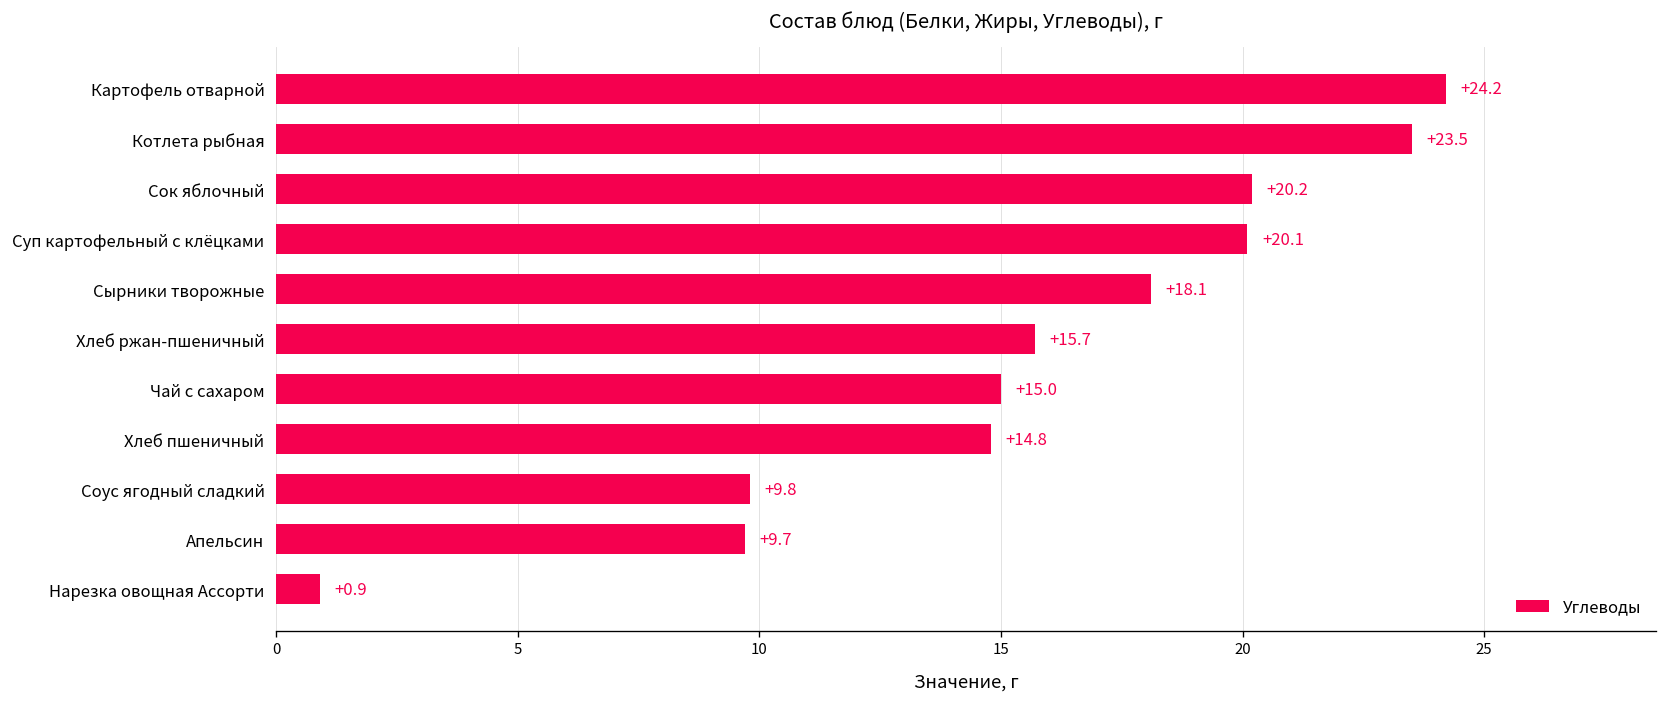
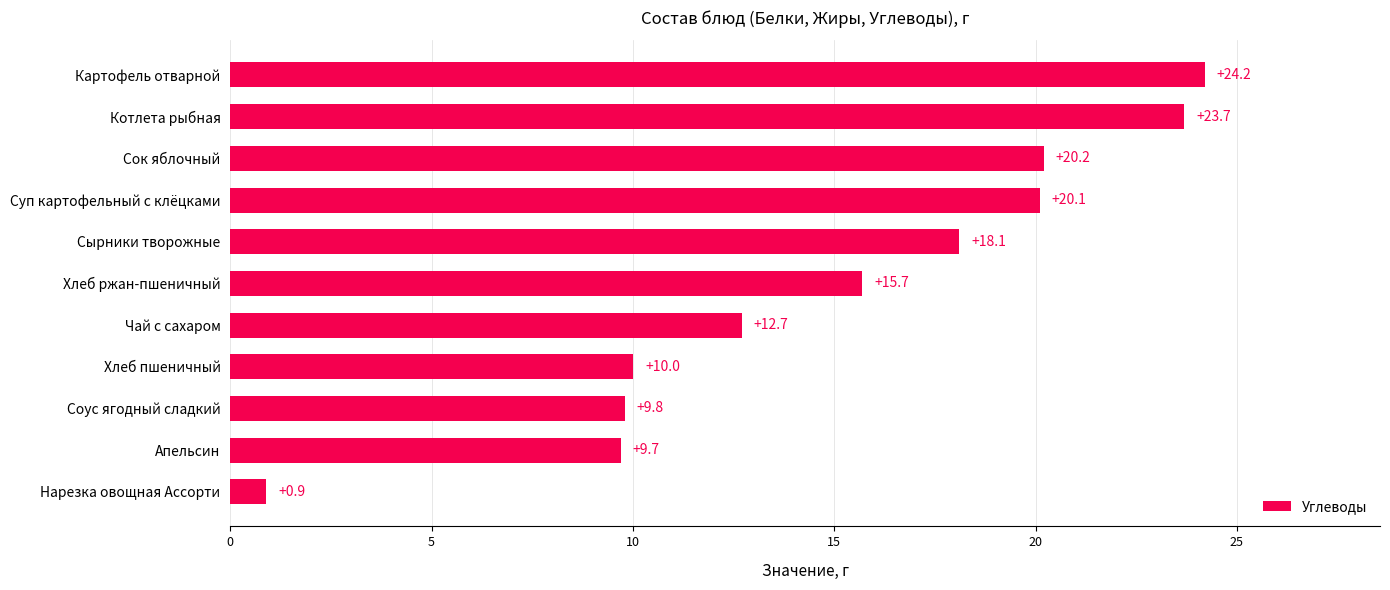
  {
    "Картофель отварной": "+24.2",
-   "Котлета рыбная": "+23.5",
+   "Котлета рыбная": "+23.7",
    "Сок яблочный": "+20.2",
    "Суп картофельный с клёцками": "+20.1",
    "Сырники творожные": "+18.1",
    "Хлеб ржан-пшеничный": "+15.7",
-   "Чай с сахаром": "+15.0",
-   "Хлеб пшеничный": "+14.8",
+   "Чай с сахаром": "+12.7",
+   "Хлеб пшеничный": "+10.0",
    "Соус ягодный сладкий": "+9.8",
    "Апельсин": "+9.7",
    "Нарезка овощная Ассорти": "+0.9"
  }
